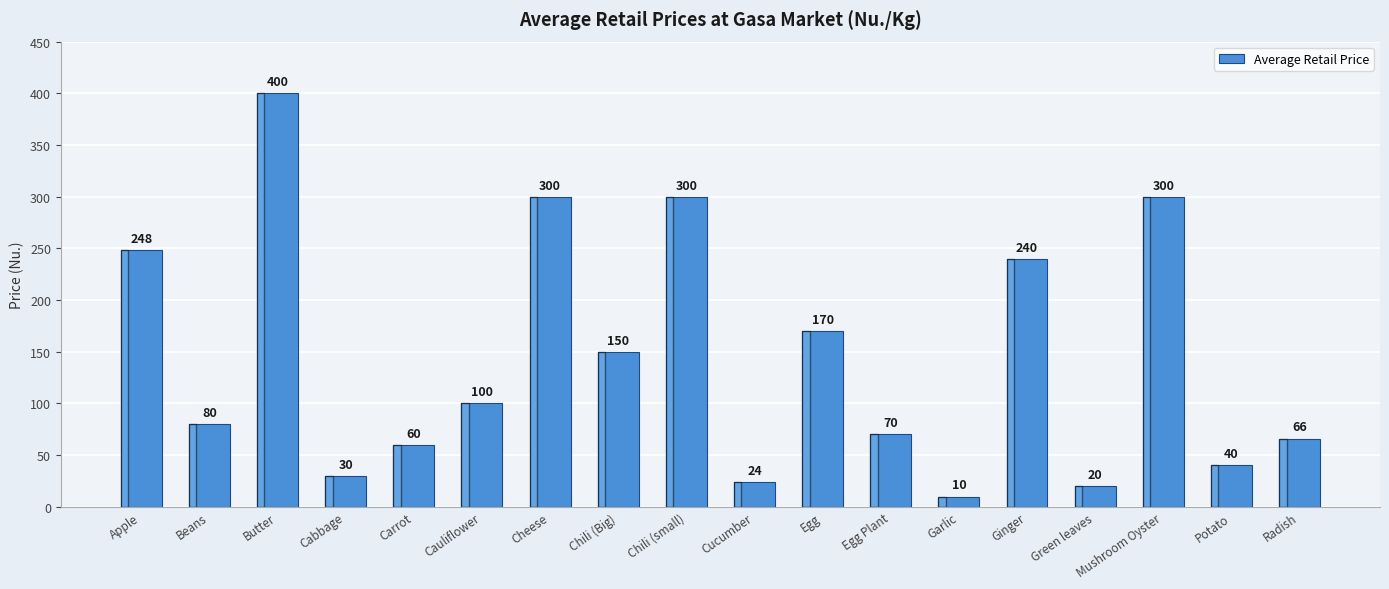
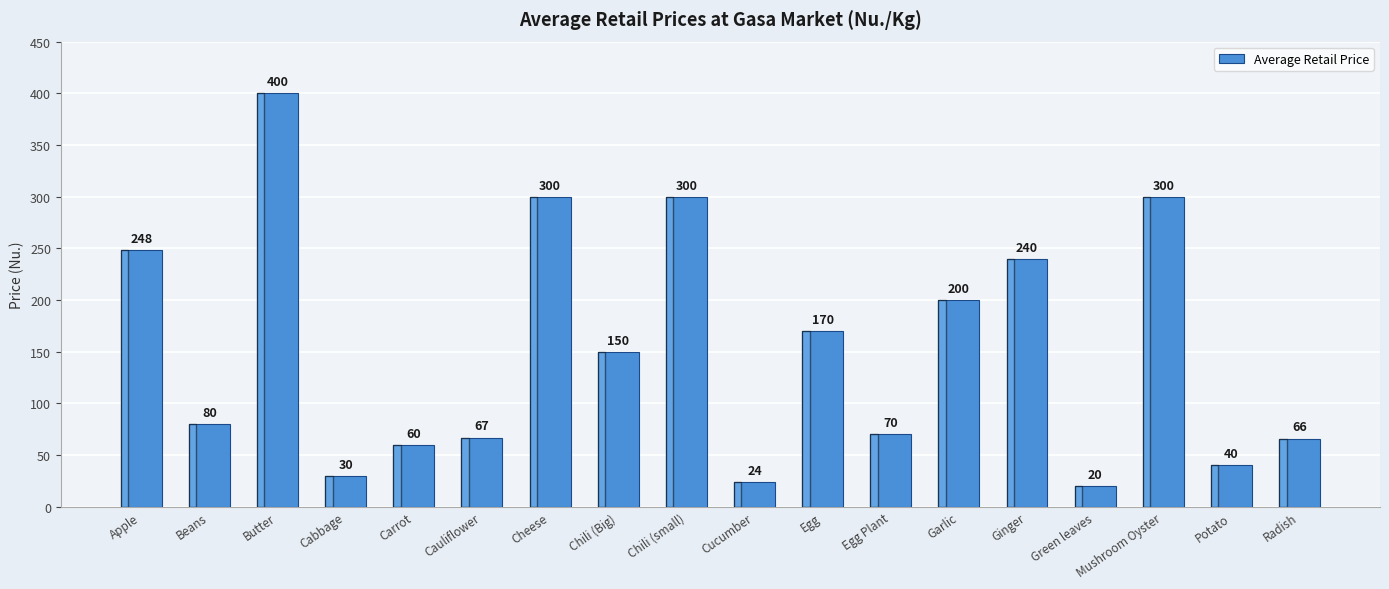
  {
    "Apple": 248,
    "Beans": 80,
    "Butter": 400,
    "Cabbage": 30,
    "Carrot": 60,
-   "Cauliflower": 100,
+   "Cauliflower": 67,
    "Cheese": 300,
    "Chili (Big)": 150,
    "Chili (small)": 300,
    "Cucumber": 24,
    "Egg": 170,
    "Egg Plant": 70,
-   "Garlic": 10,
+   "Garlic": 200,
    "Ginger": 240,
    "Green leaves": 20,
    "Mushroom Oyster": 300,
    "Potato": 40,
    "Radish": 66
  }
